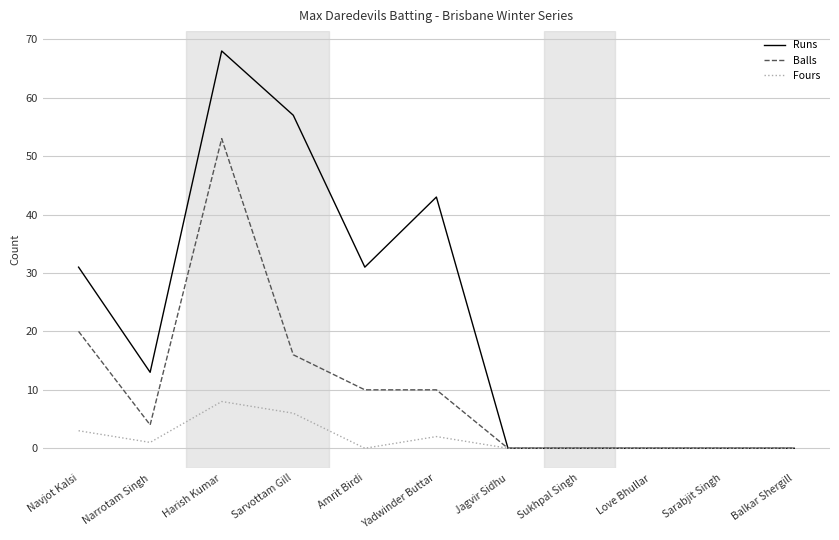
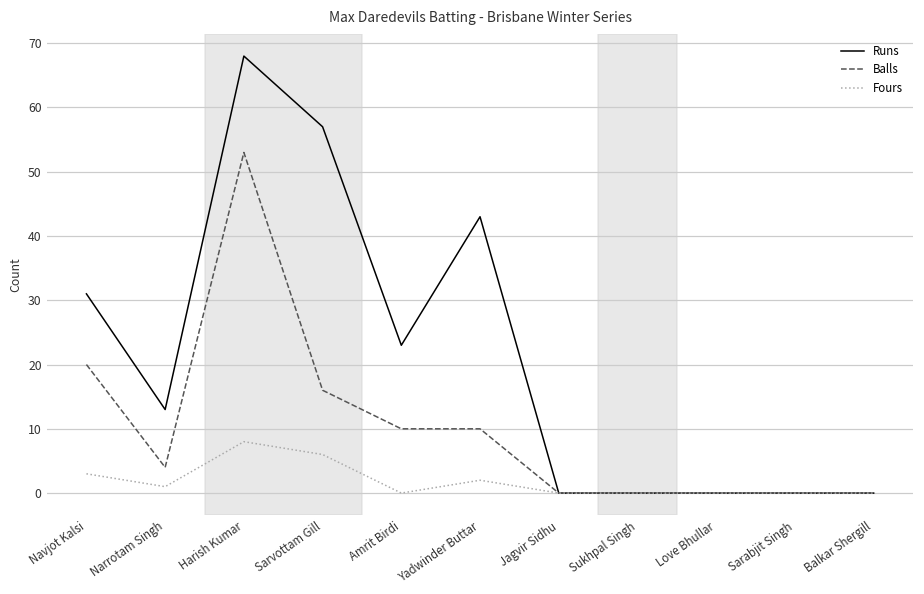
  {
    "Runs": {
      "Navjot Kalsi": 31,
      "Narrotam Singh": 13,
      "Harish Kumar": 68,
      "Sarvottam Gill": 57,
-     "Amrit Birdi": 31,
+     "Amrit Birdi": 23,
      "Yadwinder Buttar": 43
    },
    "Balls": {
      "Navjot Kalsi": 20,
      "Narrotam Singh": 4,
      "Harish Kumar": 53,
      "Sarvottam Gill": 16,
      "Amrit Birdi": 10,
      "Yadwinder Buttar": 10
    },
    "Fours": {
      "Navjot Kalsi": 3,
      "Narrotam Singh": 1,
      "Harish Kumar": 8,
      "Sarvottam Gill": 6,
      "Amrit Birdi": 0,
      "Yadwinder Buttar": 2
    }
  }
